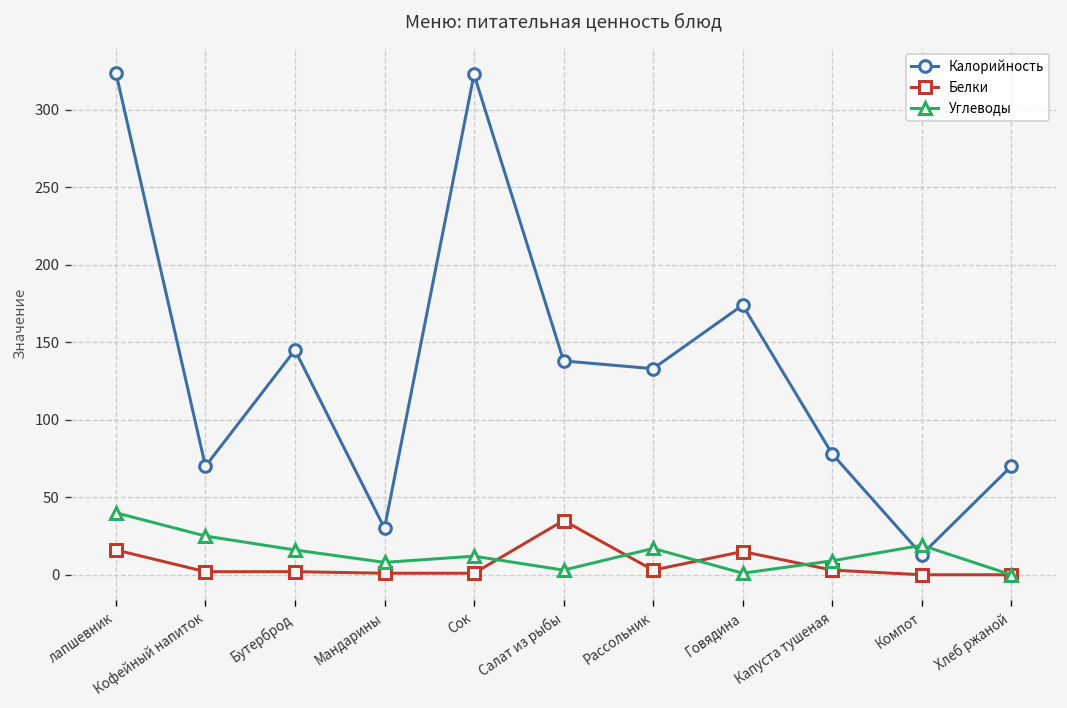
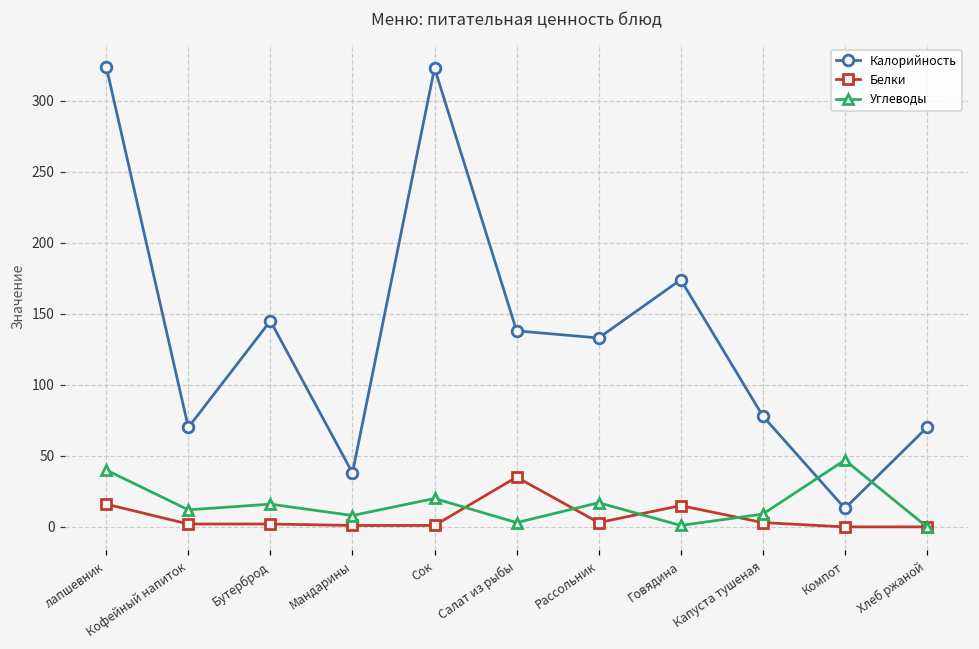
  {
    "Калорийность": {
      "лапшевник": 324,
      "Кофейный напиток": 70,
      "Бутерброд": 145,
-     "Мандарины": 30,
+     "Мандарины": 38,
      "Сок": 323,
      "Салат из рыбы": 138,
      "Рассольник": 133,
      "Говядина": 174,
      "Капуста тушеная": 78,
      "Компот": 13,
      "Хлеб ржаной": 70
    },
    "Белки": {
      "лапшевник": 16,
      "Кофейный напиток": 2,
      "Бутерброд": 2,
      "Мандарины": 1,
      "Сок": 1,
      "Салат из рыбы": 35,
      "Рассольник": 3,
      "Говядина": 15,
      "Капуста тушеная": 3,
      "Компот": 0
    },
    "Углеводы": {
      "лапшевник": 40,
-     "Кофейный напиток": 25,
+     "Кофейный напиток": 12,
      "Бутерброд": 16,
      "Мандарины": 8,
-     "Сок": 12,
+     "Сок": 20,
      "Салат из рыбы": 3,
      "Рассольник": 17,
      "Говядина": 1,
      "Капуста тушеная": 9,
-     "Компот": 19
+     "Компот": 47
    }
  }
